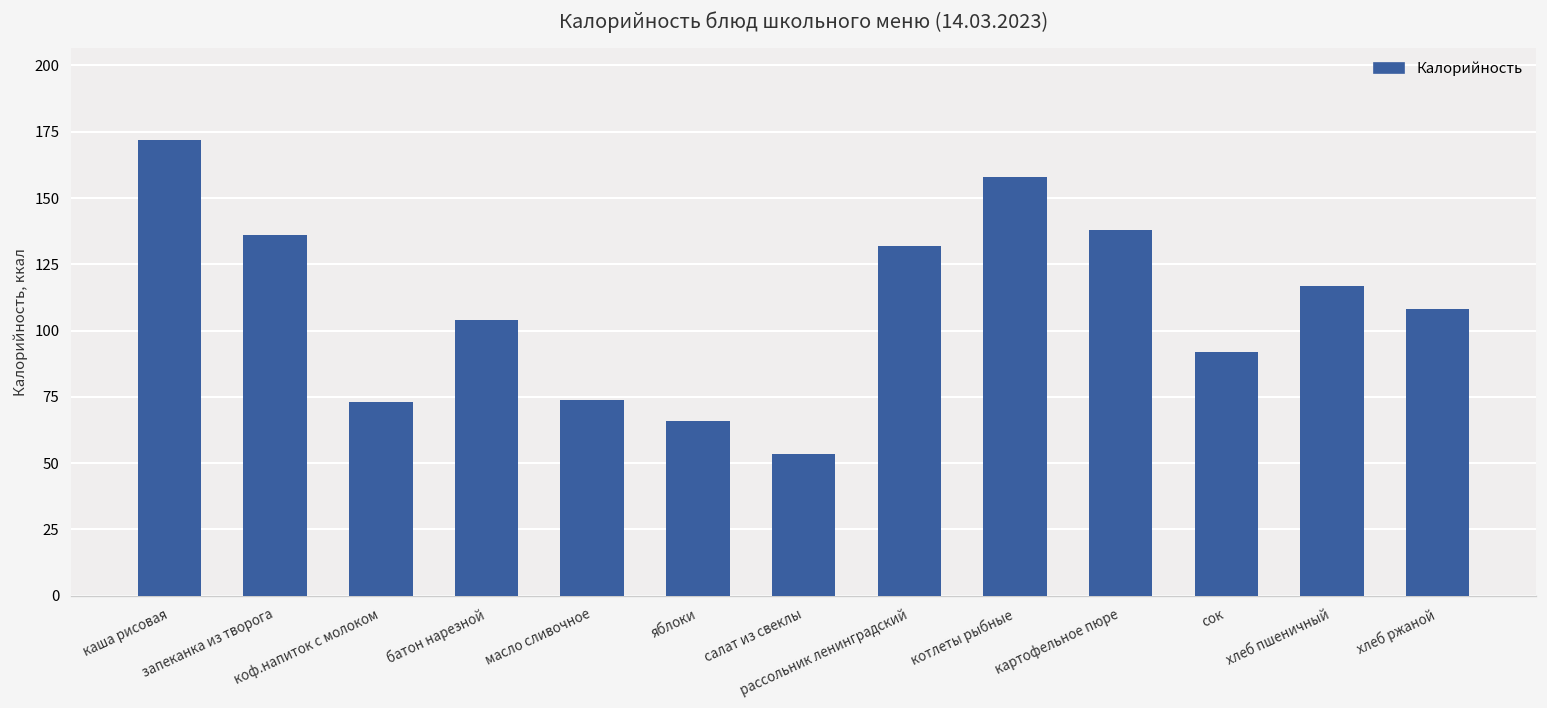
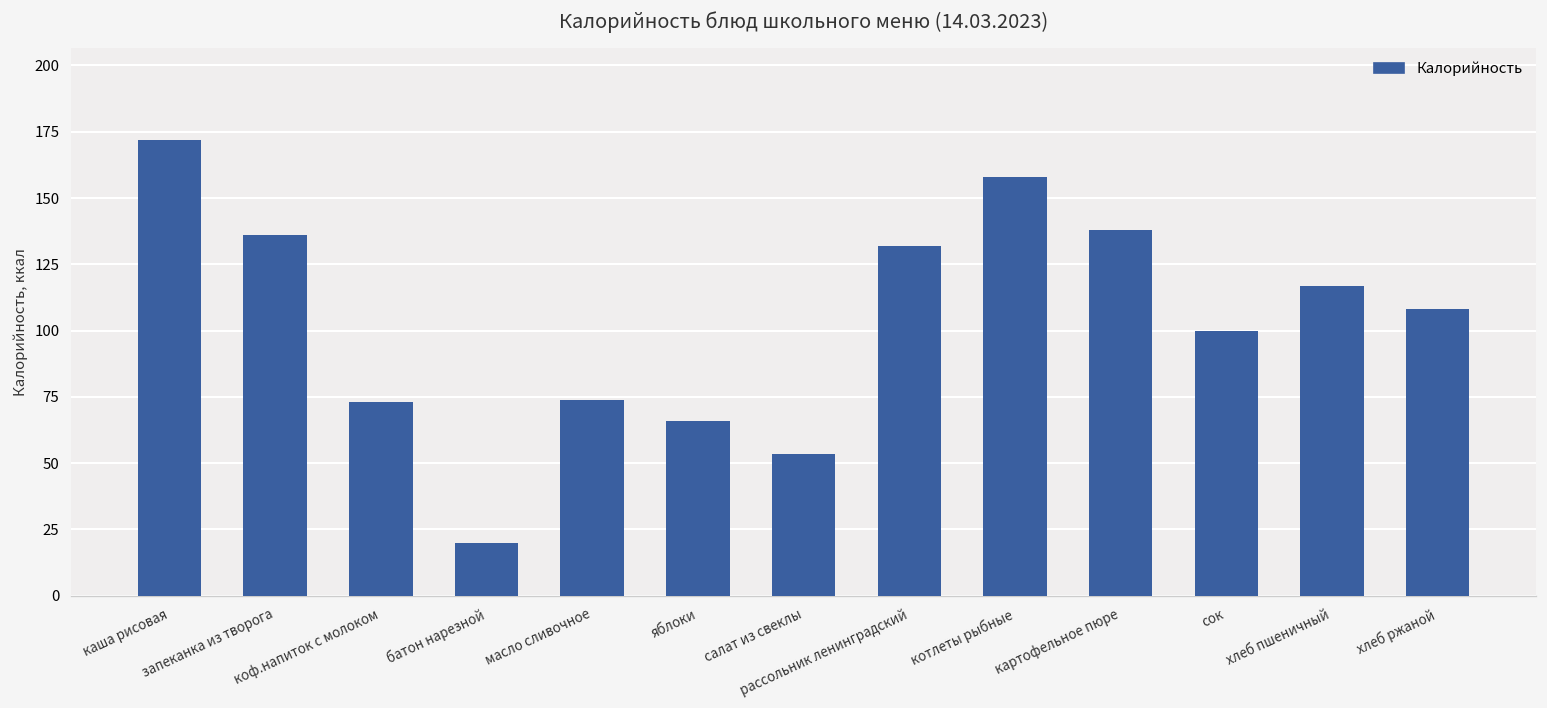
  {
    "каша рисовая": 172,
    "запеканка из творога": 136,
    "коф.напиток с молоком": 73,
-   "батон нарезной": 104,
+   "батон нарезной": 20,
    "масло сливочное": 74,
    "яблоки": 66,
    "салат из свеклы": 53,
    "рассольник ленинградский": 132,
    "котлеты рыбные": 158,
    "картофельное пюре": 138,
-   "сок": 92,
+   "сок": 100,
    "хлеб пшеничный": 117,
    "хлеб ржаной": 108
  }
